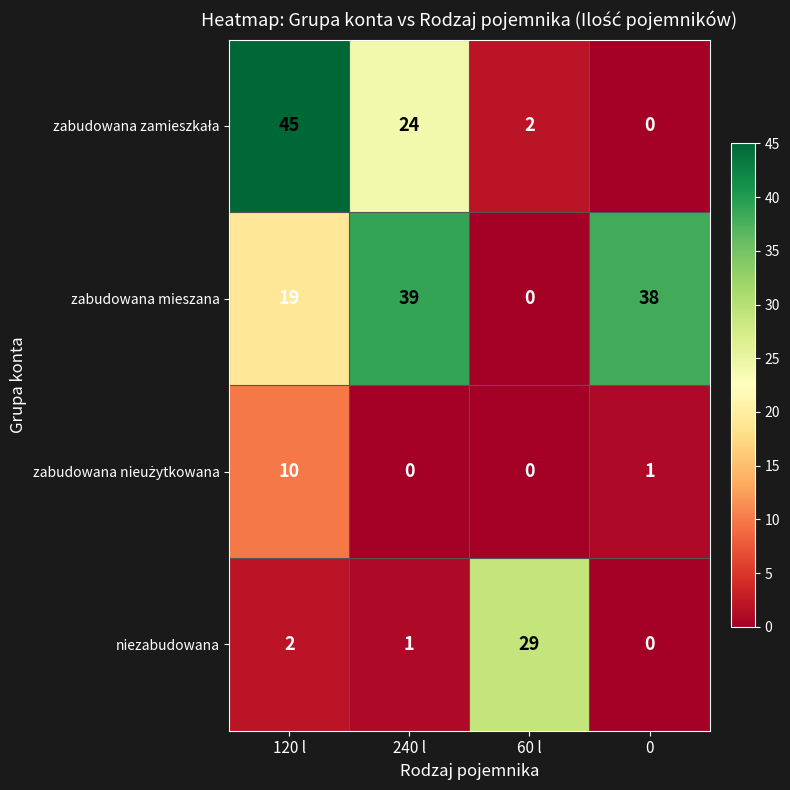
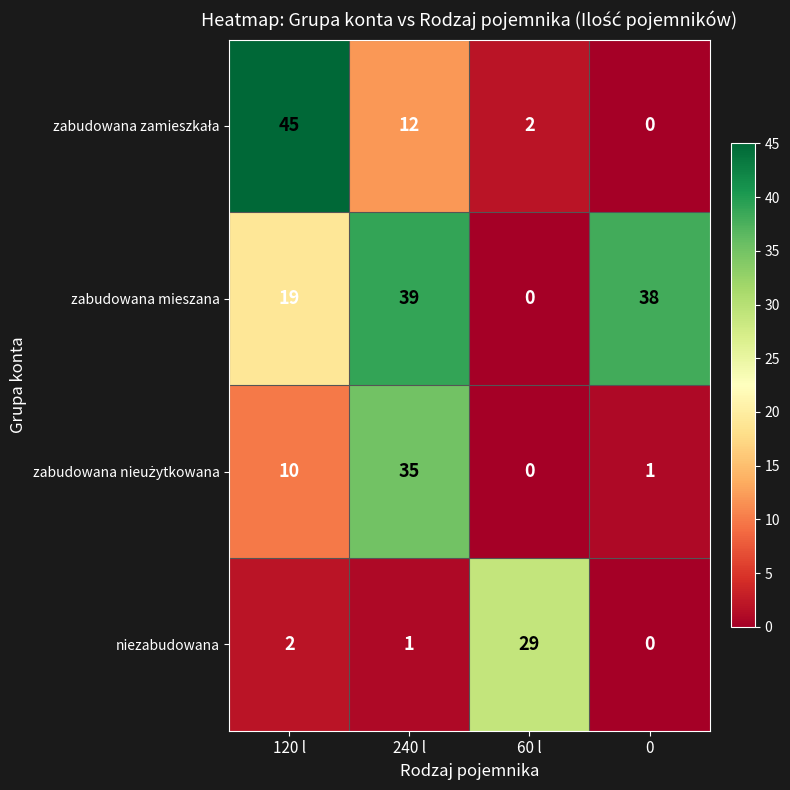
  {
    "zabudowana zamieszkała": {
      "120 l": 45,
-     "240 l": 24,
+     "240 l": 12,
      "60 l": 2,
      "0": 0
    },
    "zabudowana mieszana": {
      "120 l": 19,
      "240 l": 39,
      "60 l": 0,
      "0": 38
    },
    "zabudowana nieużytkowana": {
      "120 l": 10,
-     "240 l": 0,
+     "240 l": 35,
      "60 l": 0,
      "0": 1
    },
    "niezabudowana": {
      "120 l": 2,
      "240 l": 1,
      "60 l": 29,
      "0": 0
    }
  }
